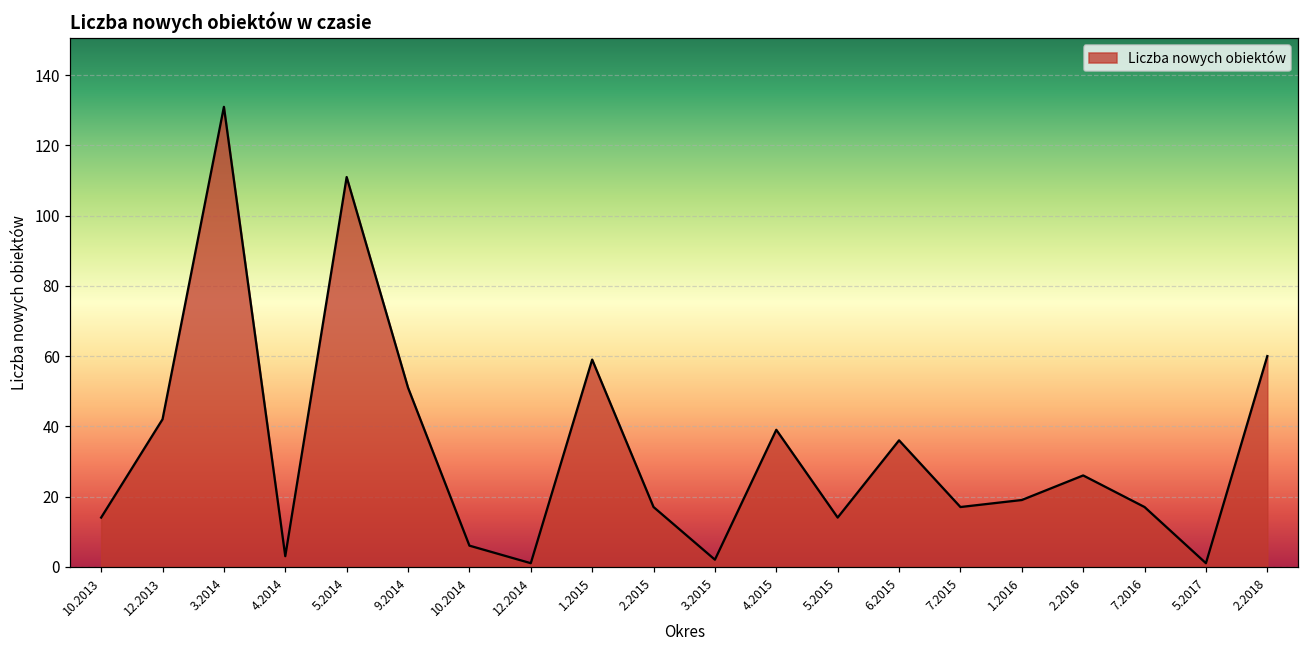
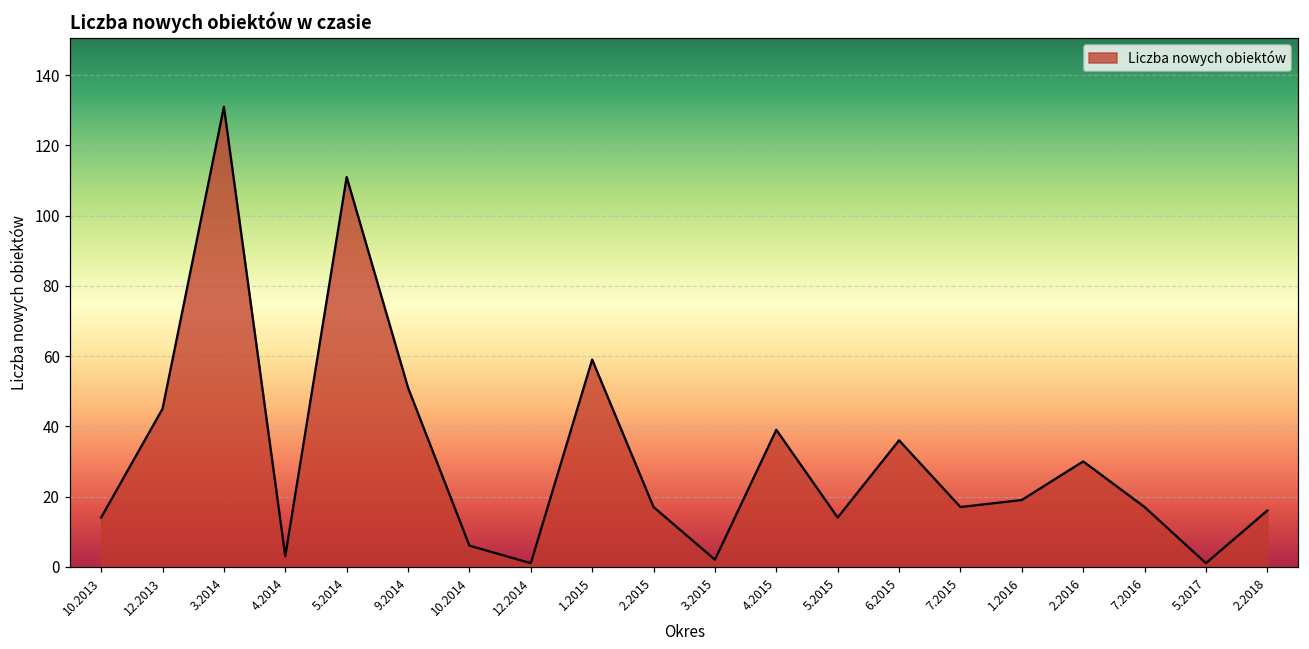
  {
    "10.2013": 14,
-   "12.2013": 42,
+   "12.2013": 45,
    "3.2014": 131,
    "4.2014": 3,
    "5.2014": 111,
    "9.2014": 51,
    "10.2014": 6,
    "12.2014": 1,
    "1.2015": 59,
    "2.2015": 17,
    "3.2015": 2,
    "4.2015": 39,
    "5.2015": 14,
    "6.2015": 36,
    "7.2015": 17,
    "1.2016": 19,
-   "2.2016": 26,
+   "2.2016": 30,
    "7.2016": 17,
    "5.2017": 1,
-   "2.2018": 60
+   "2.2018": 16
  }
